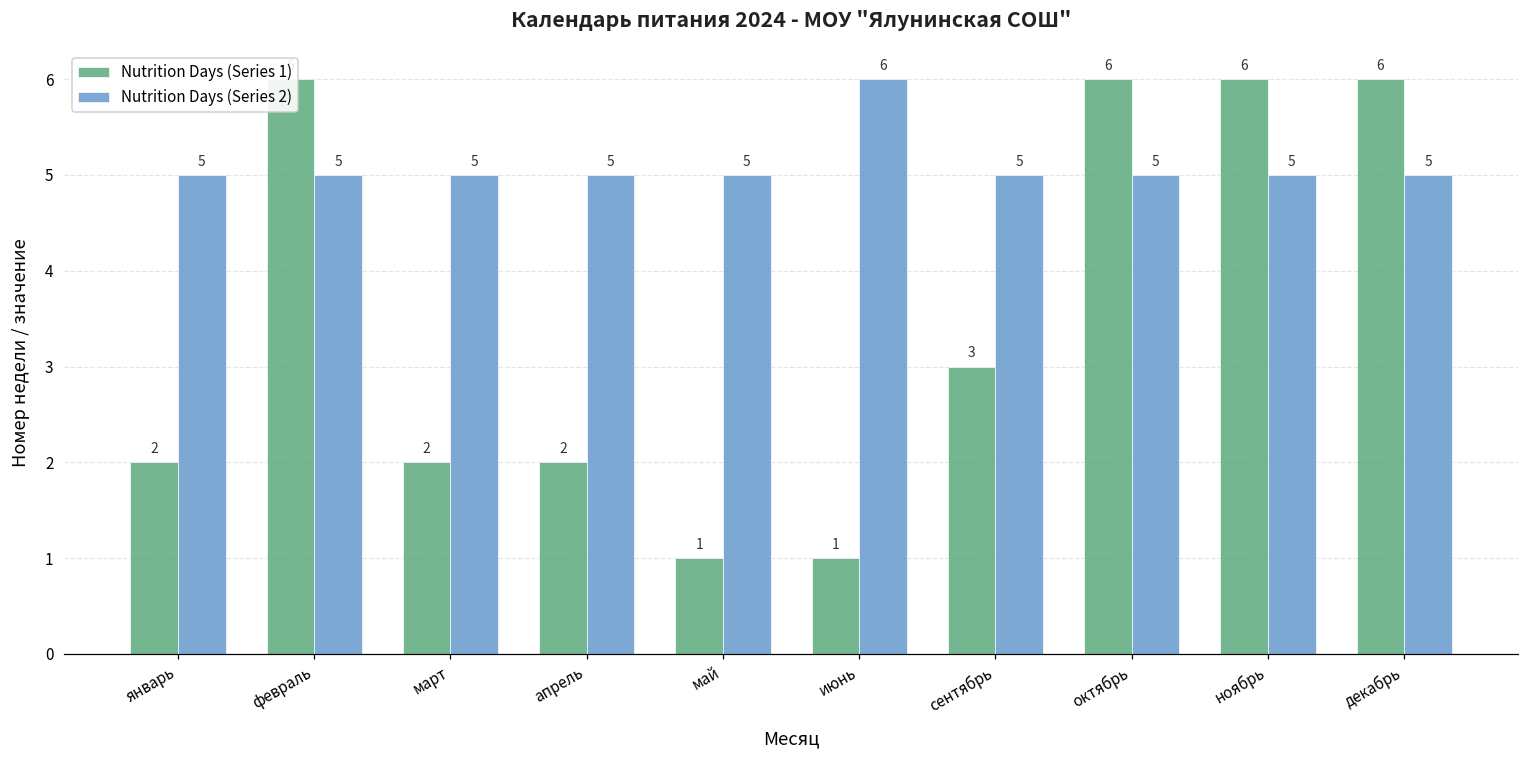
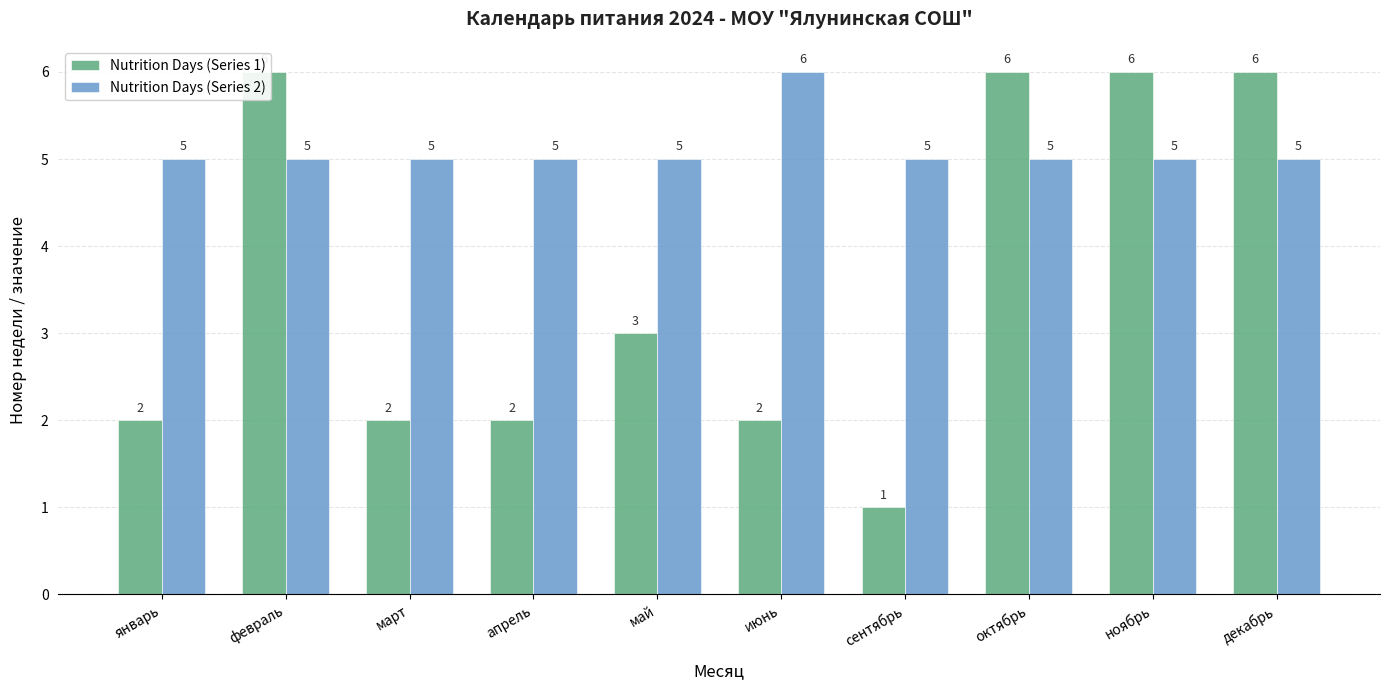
  {
    "Nutrition Days (Series 1)": {
      "январь": 2,
      "март": 2,
      "апрель": 2,
-     "май": 1,
-     "июнь": 1,
-     "сентябрь": 3,
+     "май": 3,
+     "июнь": 2,
+     "сентябрь": 1,
      "октябрь": 6,
      "ноябрь": 6,
      "декабрь": 6
    },
    "Nutrition Days (Series 2)": {
      "январь": 5,
      "февраль": 5,
      "март": 5,
      "апрель": 5,
      "май": 5,
      "июнь": 6,
      "сентябрь": 5,
      "октябрь": 5,
      "ноябрь": 5,
      "декабрь": 5
    }
  }
